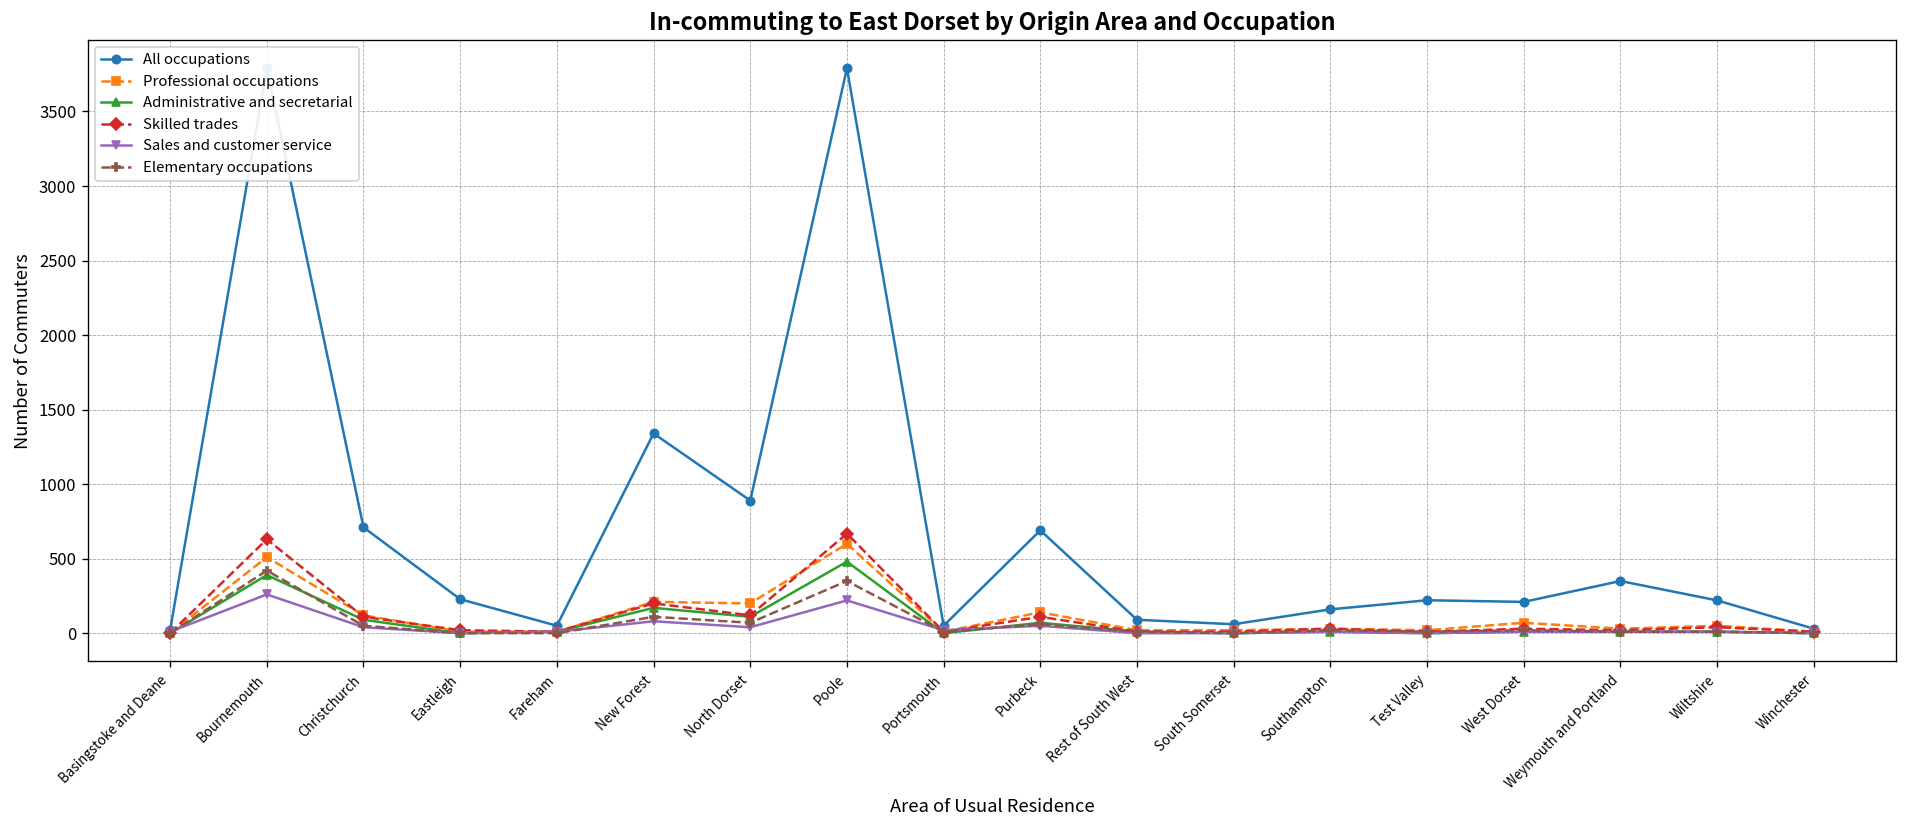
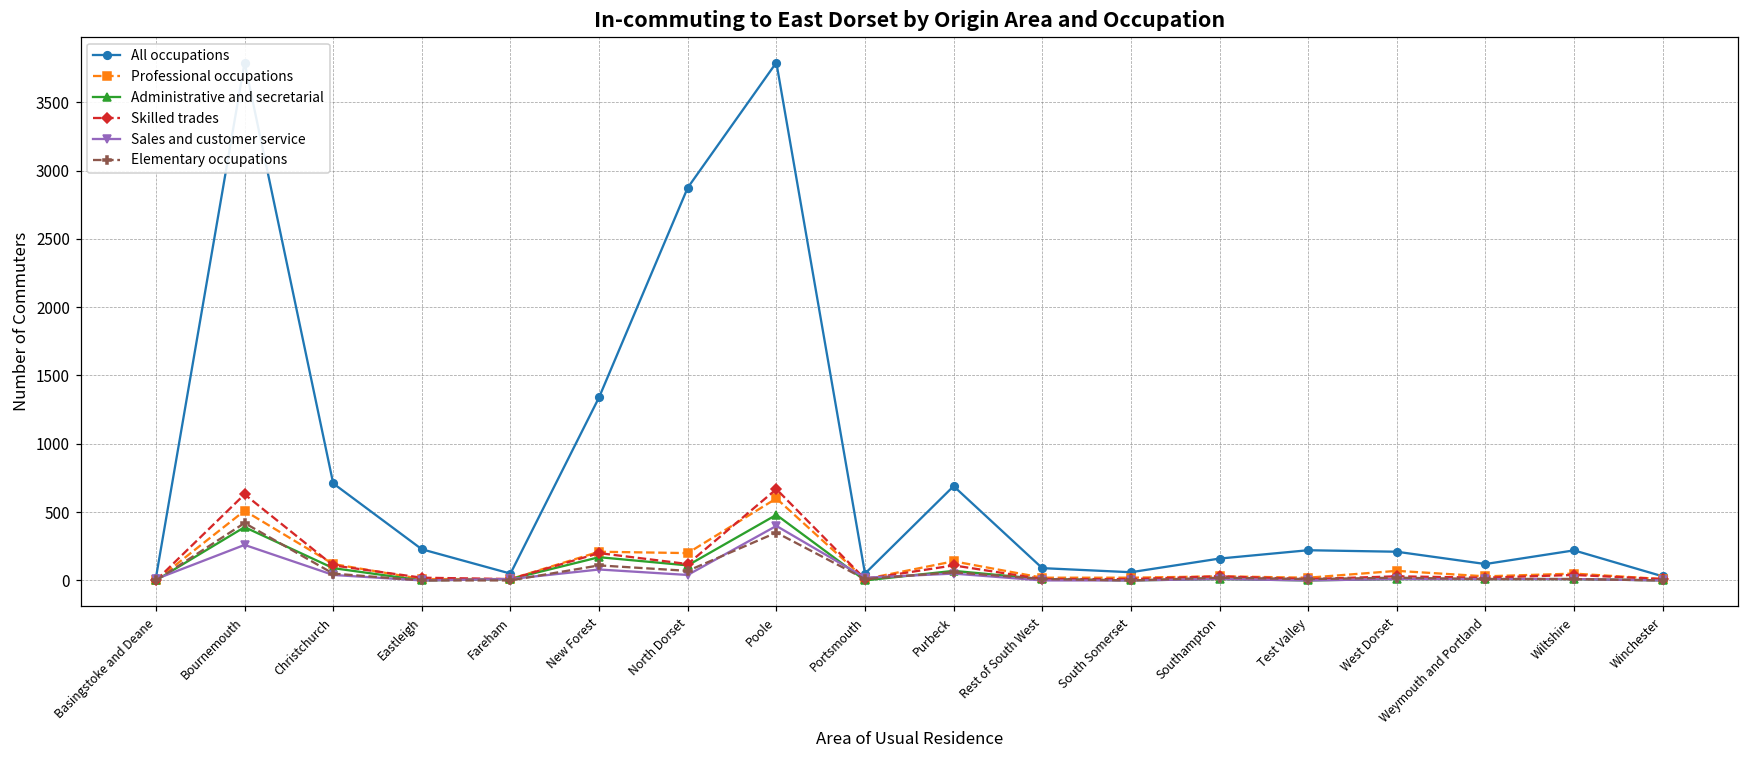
  {
    "All occupations": {
      "Christchurch": 710,
      "Eastleigh": 230,
      "Fareham": 50,
      "New Forest": 1340,
-     "North Dorset": 890,
+     "North Dorset": 2870,
      "Poole": 3790,
      "Portsmouth": 50,
      "Purbeck": 690,
      "Rest of South West": 90,
      "South Somerset": 60,
      "Southampton": 160,
      "Test Valley": 220,
      "West Dorset": 210,
-     "Weymouth and Portland": 350,
+     "Weymouth and Portland": 120,
      "Wiltshire": 220
    },
    "Professional occupations": {
      "Bournemouth": 510,
      "North Dorset": 200,
      "Poole": 600,
      "Purbeck": 140,
      "West Dorset": 70
    },
    "Administrative and secretarial": {
      "Bournemouth": 390,
      "New Forest": 170,
      "Poole": 480
    },
    "Skilled trades": {
      "Bournemouth": 630,
      "Poole": 670,
      "Purbeck": 110
    },
    "Sales and customer service": {
      "Bournemouth": 260,
      "New Forest": 80,
      "North Dorset": 40,
-     "Poole": 220
+     "Poole": 400
    },
    "Elementary occupations": {
      "Bournemouth": 420,
      "New Forest": 110,
      "North Dorset": 70,
      "Poole": 350
    }
  }
